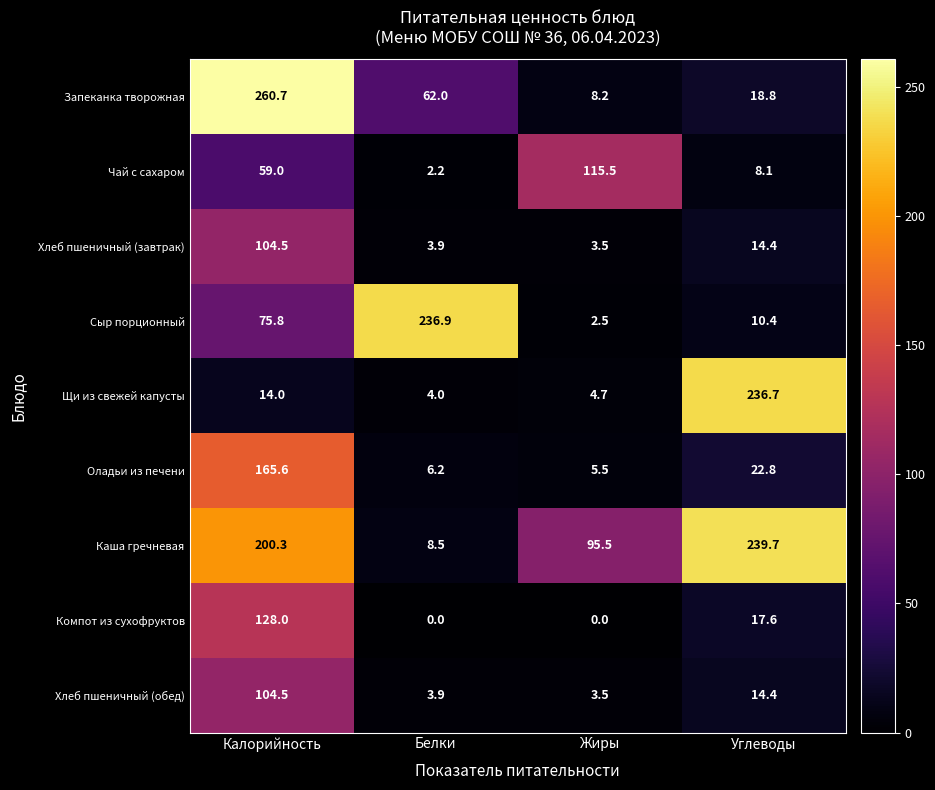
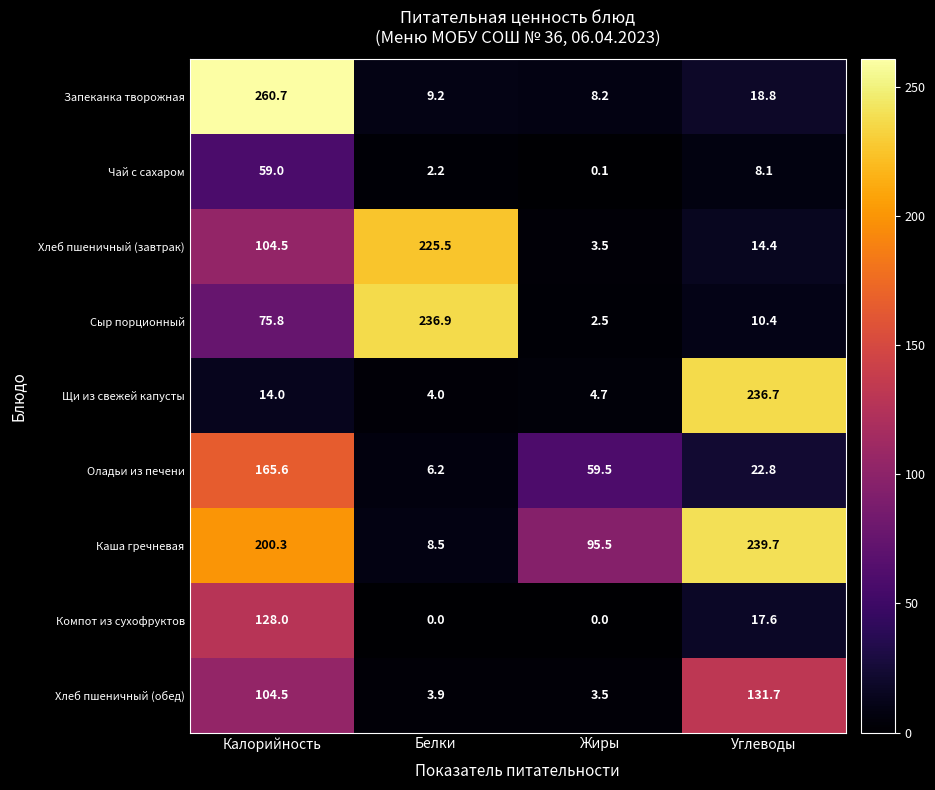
  {
    "Запеканка творожная": {
      "Калорийность": 260.7,
-     "Белки": 62.0,
+     "Белки": 9.2,
      "Жиры": 8.2,
      "Углеводы": 18.8
    },
    "Чай с сахаром": {
      "Калорийность": 59.0,
      "Белки": 2.2,
-     "Жиры": 115.5,
+     "Жиры": 0.1,
      "Углеводы": 8.1
    },
    "Хлеб пшеничный (завтрак)": {
      "Калорийность": 104.5,
-     "Белки": 3.9,
+     "Белки": 225.5,
      "Жиры": 3.5,
      "Углеводы": 14.4
    },
    "Сыр порционный": {
      "Калорийность": 75.8,
      "Белки": 236.9,
      "Жиры": 2.5,
      "Углеводы": 10.4
    },
    "Щи из свежей капусты": {
      "Калорийность": 14.0,
      "Белки": 4.0,
      "Жиры": 4.7,
      "Углеводы": 236.7
    },
    "Оладьи из печени": {
      "Калорийность": 165.6,
      "Белки": 6.2,
-     "Жиры": 5.5,
+     "Жиры": 59.5,
      "Углеводы": 22.8
    },
    "Каша гречневая": {
      "Калорийность": 200.3,
      "Белки": 8.5,
      "Жиры": 95.5,
      "Углеводы": 239.7
    },
    "Компот из сухофруктов": {
      "Калорийность": 128.0,
      "Белки": 0.0,
      "Жиры": 0.0,
      "Углеводы": 17.6
    },
    "Хлеб пшеничный (обед)": {
      "Калорийность": 104.5,
      "Белки": 3.9,
      "Жиры": 3.5,
-     "Углеводы": 14.4
+     "Углеводы": 131.7
    }
  }
